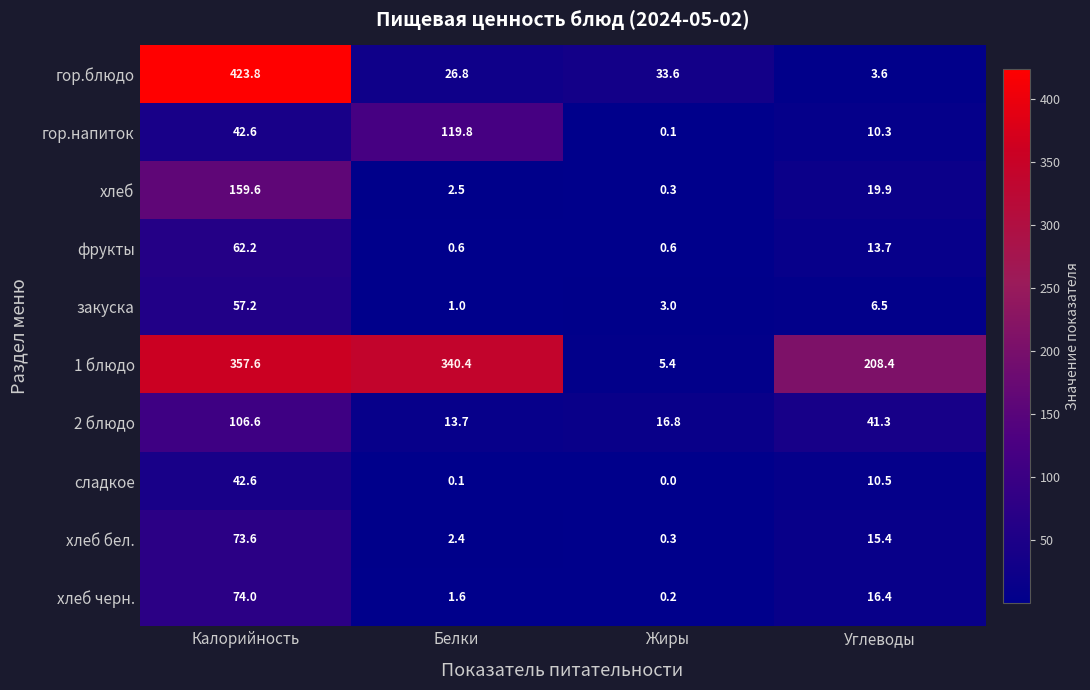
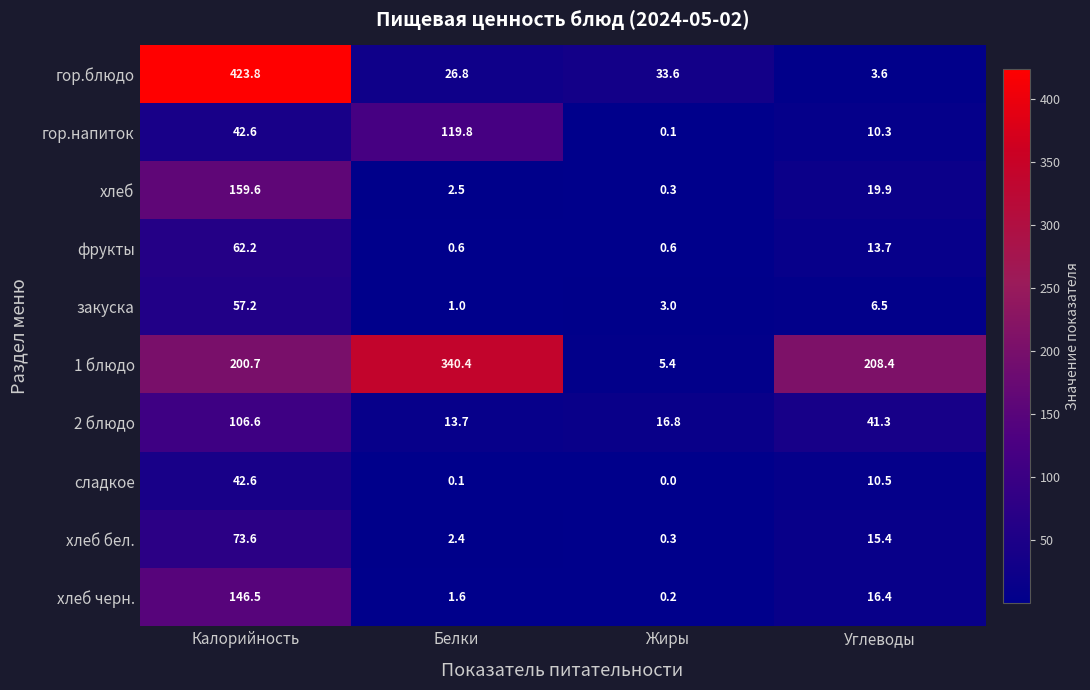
  {
    "гор.блюдо": {
      "Калорийность": 423.8,
      "Белки": 26.8,
      "Жиры": 33.6,
      "Углеводы": 3.6
    },
    "гор.напиток": {
      "Калорийность": 42.6,
      "Белки": 119.8,
      "Жиры": 0.1,
      "Углеводы": 10.3
    },
    "хлеб": {
      "Калорийность": 159.6,
      "Белки": 2.5,
      "Жиры": 0.3,
      "Углеводы": 19.9
    },
    "фрукты": {
      "Калорийность": 62.2,
      "Белки": 0.6,
      "Жиры": 0.6,
      "Углеводы": 13.7
    },
    "закуска": {
      "Калорийность": 57.2,
      "Белки": 1.0,
      "Жиры": 3.0,
      "Углеводы": 6.5
    },
    "1 блюдо": {
-     "Калорийность": 357.6,
+     "Калорийность": 200.7,
      "Белки": 340.4,
      "Жиры": 5.4,
      "Углеводы": 208.4
    },
    "2 блюдо": {
      "Калорийность": 106.6,
      "Белки": 13.7,
      "Жиры": 16.8,
      "Углеводы": 41.3
    },
    "сладкое": {
      "Калорийность": 42.6,
      "Белки": 0.1,
      "Жиры": 0.0,
      "Углеводы": 10.5
    },
    "хлеб бел.": {
      "Калорийность": 73.6,
      "Белки": 2.4,
      "Жиры": 0.3,
      "Углеводы": 15.4
    },
    "хлеб черн.": {
-     "Калорийность": 74.0,
+     "Калорийность": 146.5,
      "Белки": 1.6,
      "Жиры": 0.2,
      "Углеводы": 16.4
    }
  }
